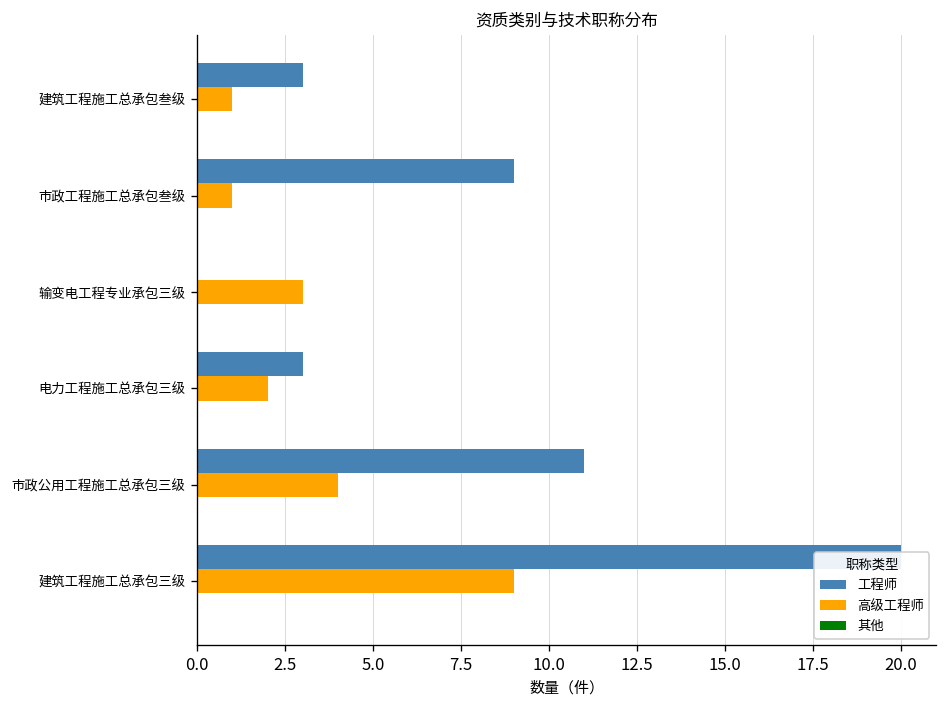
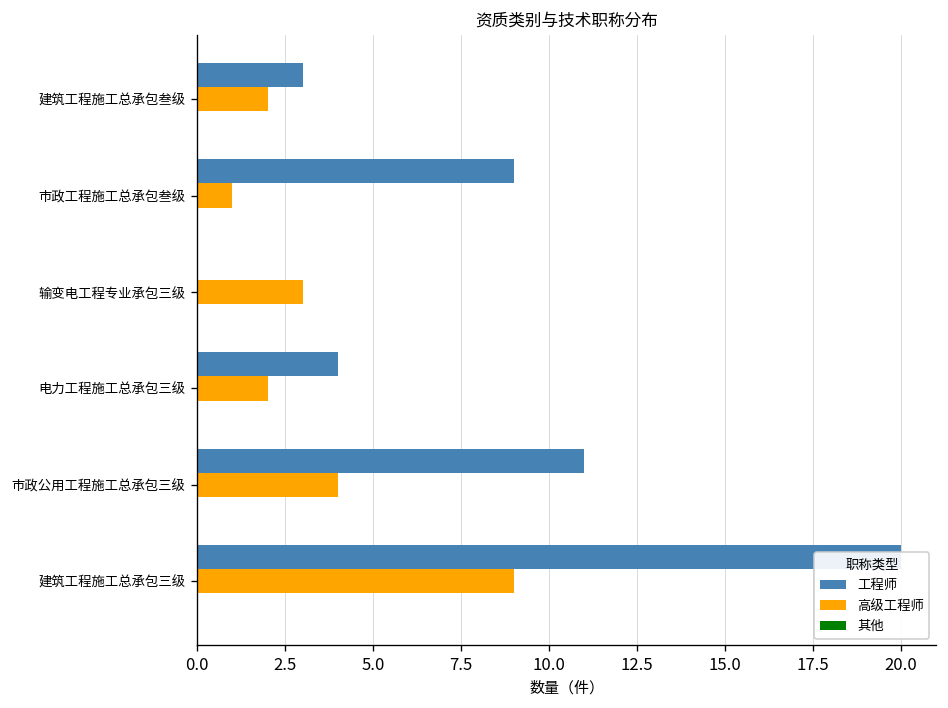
  {
    "工程师": {
      "建筑工程施工总承包叁级": 3,
      "市政工程施工总承包叁级": 9,
      "输变电工程专业承包三级": 0,
-     "电力工程施工总承包三级": 3,
+     "电力工程施工总承包三级": 4,
      "市政公用工程施工总承包三级": 11,
      "建筑工程施工总承包三级": 20
    },
    "高级工程师": {
-     "建筑工程施工总承包叁级": 1,
+     "建筑工程施工总承包叁级": 2,
      "市政工程施工总承包叁级": 1,
      "输变电工程专业承包三级": 3,
      "电力工程施工总承包三级": 2,
      "市政公用工程施工总承包三级": 4,
      "建筑工程施工总承包三级": 9
    },
    "其他": {
      "建筑工程施工总承包叁级": 0,
      "市政工程施工总承包叁级": 0,
      "输变电工程专业承包三级": 0,
      "电力工程施工总承包三级": 0,
      "市政公用工程施工总承包三级": 0,
      "建筑工程施工总承包三级": 0
    }
  }
